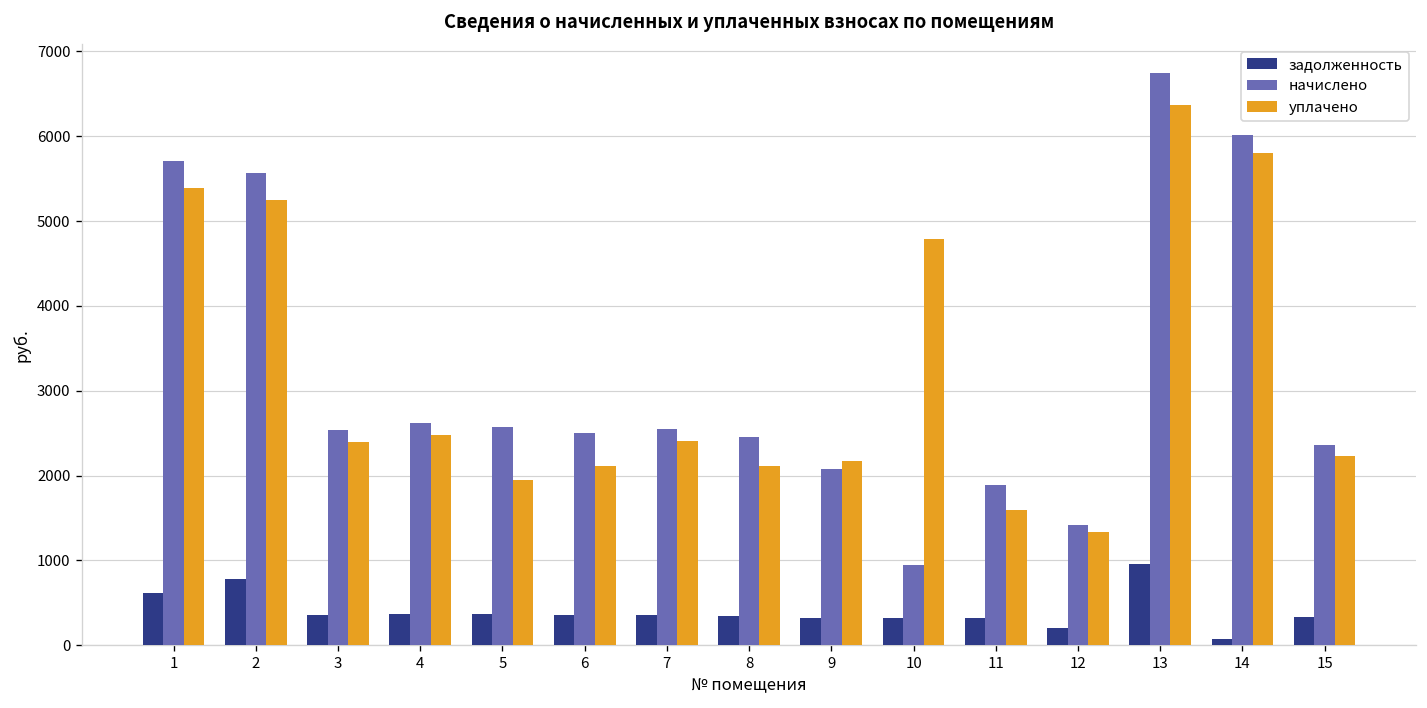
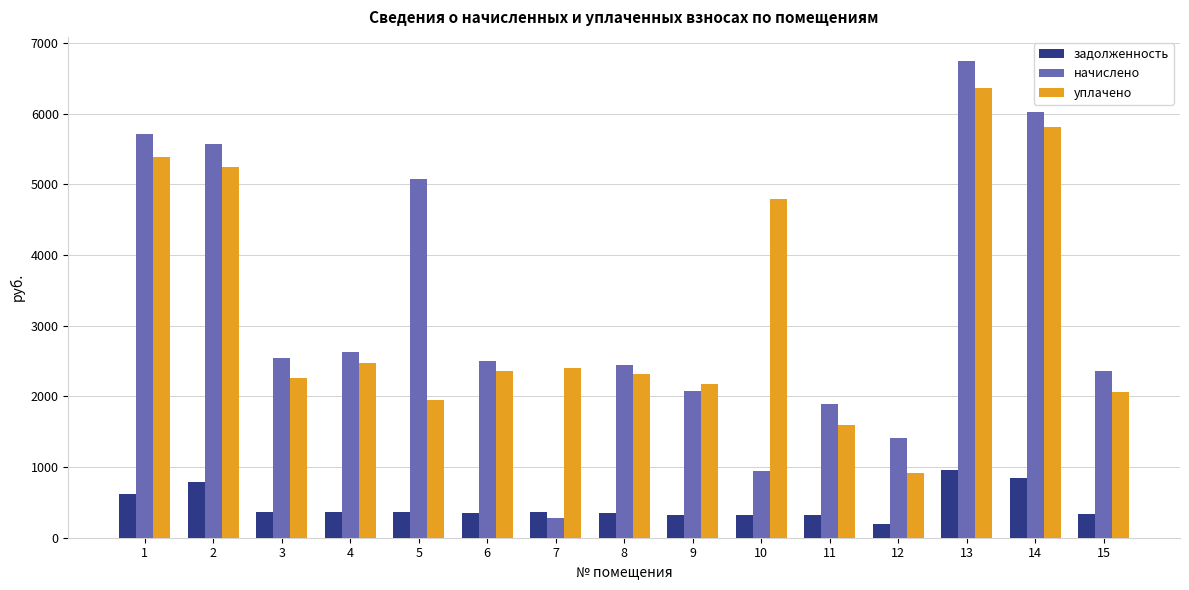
  {
    "задолженность": {
      "1": 600,
      "2": 800,
      "3": 400,
      "4": 400,
      "5": 400,
      "6": 400,
      "7": 400,
      "8": 300,
      "9": 300,
      "10": 300,
      "11": 300,
      "12": 200,
      "13": 1000,
-     "14": 100,
+     "14": 900,
      "15": 300
    },
    "начислено": {
      "1": 5700,
      "2": 5600,
      "3": 2500,
      "4": 2600,
-     "5": 2600,
+     "5": 5100,
      "6": 2500,
-     "7": 2500,
+     "7": 300,
      "8": 2500,
      "9": 2100,
      "10": 900,
      "11": 1900,
      "12": 1400,
      "13": 6700,
      "14": 6000,
      "15": 2400
    },
    "уплачено": {
      "1": 5400,
      "2": 5300,
-     "3": 2400,
+     "3": 2300,
      "4": 2500,
      "5": 2000,
-     "6": 2100,
+     "6": 2400,
      "7": 2400,
-     "8": 2100,
+     "8": 2300,
      "9": 2200,
      "10": 4800,
      "11": 1600,
-     "12": 1300,
+     "12": 900,
      "13": 6400,
      "14": 5800,
-     "15": 2200
+     "15": 2100
    }
  }
